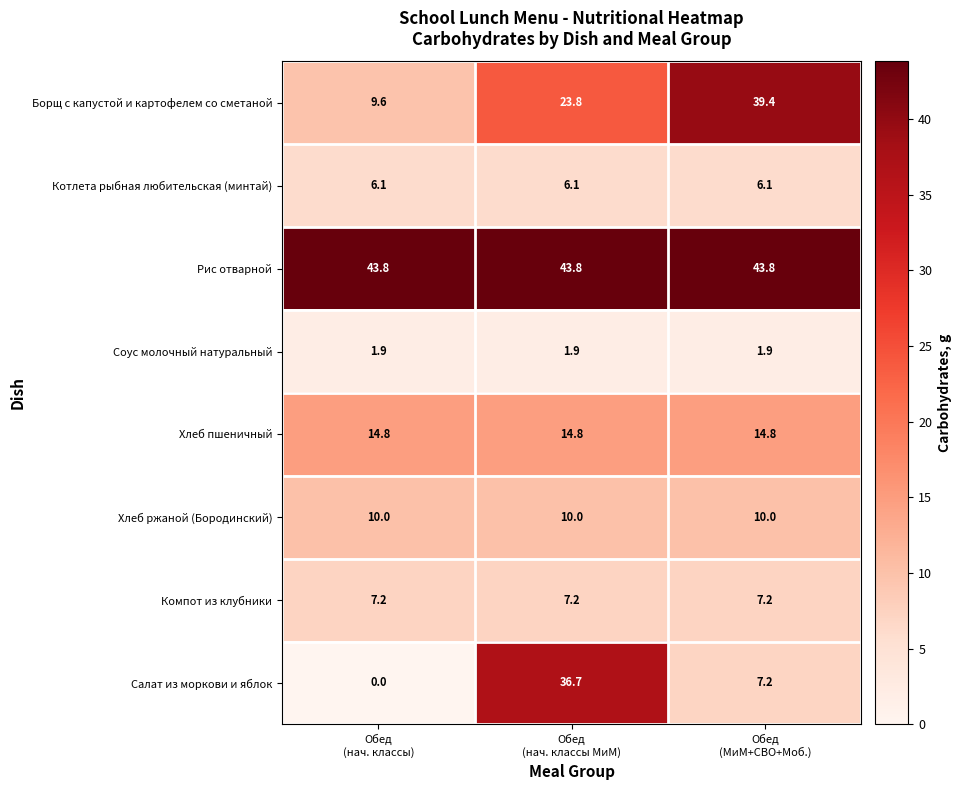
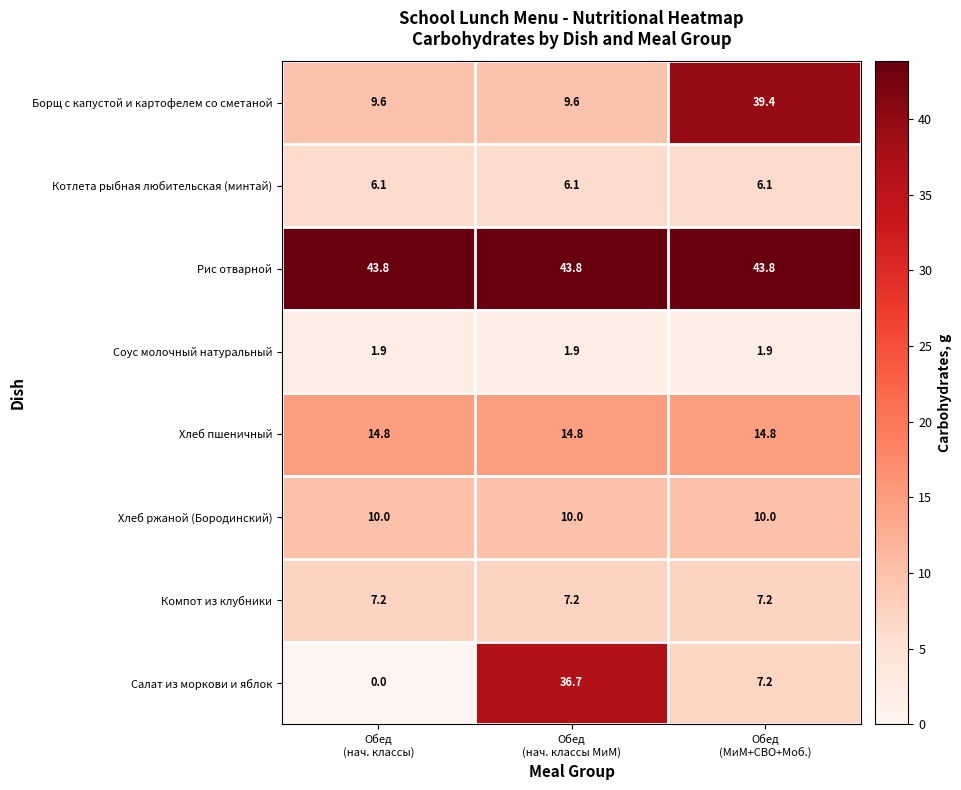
  {
    "Борщ с капустой и картофелем со сметаной": {
      "Обед (нач. классы)": 9.6,
-     "Обед (нач. классы МиМ)": 23.8,
+     "Обед (нач. классы МиМ)": 9.6,
      "Обед (МиМ+СВО+Моб.)": 39.4
    },
    "Котлета рыбная любительская (минтай)": {
      "Обед (нач. классы)": 6.1,
      "Обед (нач. классы МиМ)": 6.1,
      "Обед (МиМ+СВО+Моб.)": 6.1
    },
    "Рис отварной": {
      "Обед (нач. классы)": 43.8,
      "Обед (нач. классы МиМ)": 43.8,
      "Обед (МиМ+СВО+Моб.)": 43.8
    },
    "Соус молочный натуральный": {
      "Обед (нач. классы)": 1.9,
      "Обед (нач. классы МиМ)": 1.9,
      "Обед (МиМ+СВО+Моб.)": 1.9
    },
    "Хлеб пшеничный": {
      "Обед (нач. классы)": 14.8,
      "Обед (нач. классы МиМ)": 14.8,
      "Обед (МиМ+СВО+Моб.)": 14.8
    },
    "Хлеб ржаной (Бородинский)": {
      "Обед (нач. классы)": 10.0,
      "Обед (нач. классы МиМ)": 10.0,
      "Обед (МиМ+СВО+Моб.)": 10.0
    },
    "Компот из клубники": {
      "Обед (нач. классы)": 7.2,
      "Обед (нач. классы МиМ)": 7.2,
      "Обед (МиМ+СВО+Моб.)": 7.2
    },
    "Салат из моркови и яблок": {
      "Обед (нач. классы)": 0.0,
      "Обед (нач. классы МиМ)": 36.7,
      "Обед (МиМ+СВО+Моб.)": 7.2
    }
  }
